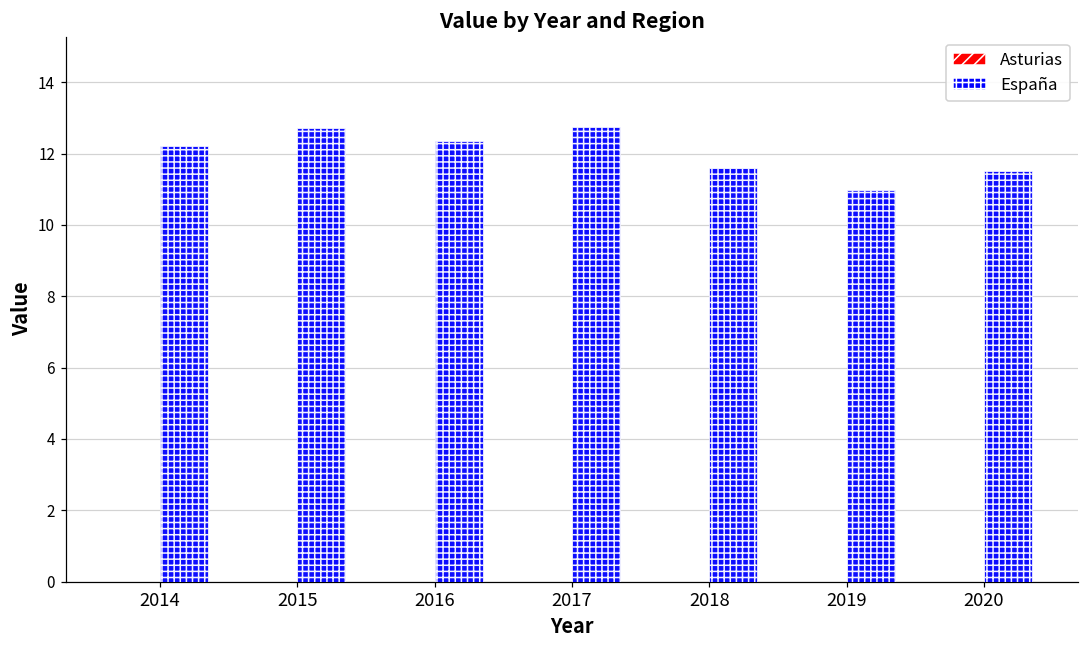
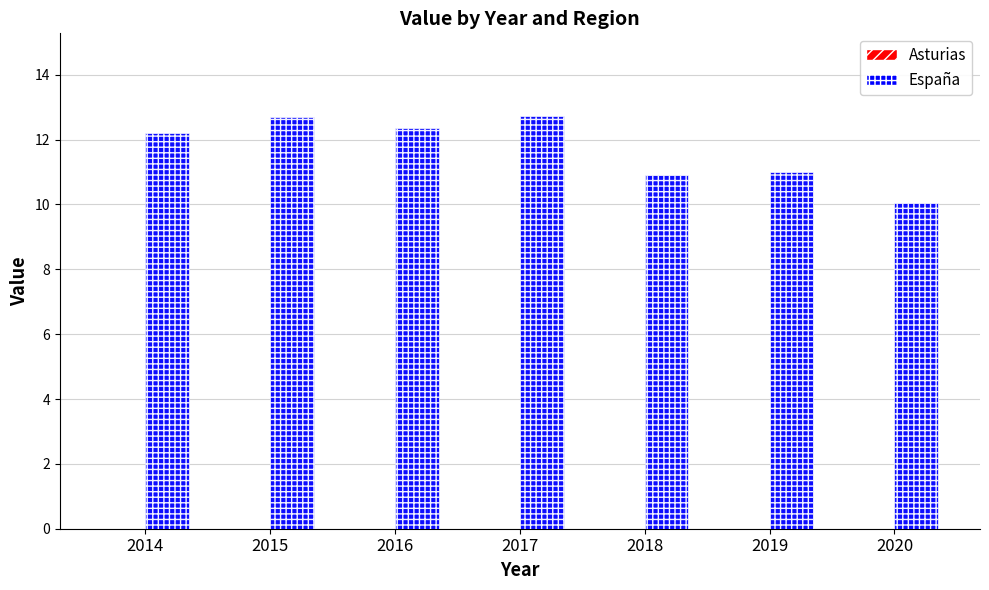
  {
    "Asturias": {
      "2014": 0.0,
      "2015": 0.0,
      "2016": 0.0,
      "2017": 0.0,
      "2018": 0.0,
      "2019": 0.0,
      "2020": 0.0
    },
    "España": {
      "2014": 12.2,
      "2015": 12.7,
      "2016": 12.4,
      "2017": 12.7,
-     "2018": 11.6,
+     "2018": 10.9,
      "2019": 11.0,
-     "2020": 11.5
+     "2020": 10.1
    }
  }
